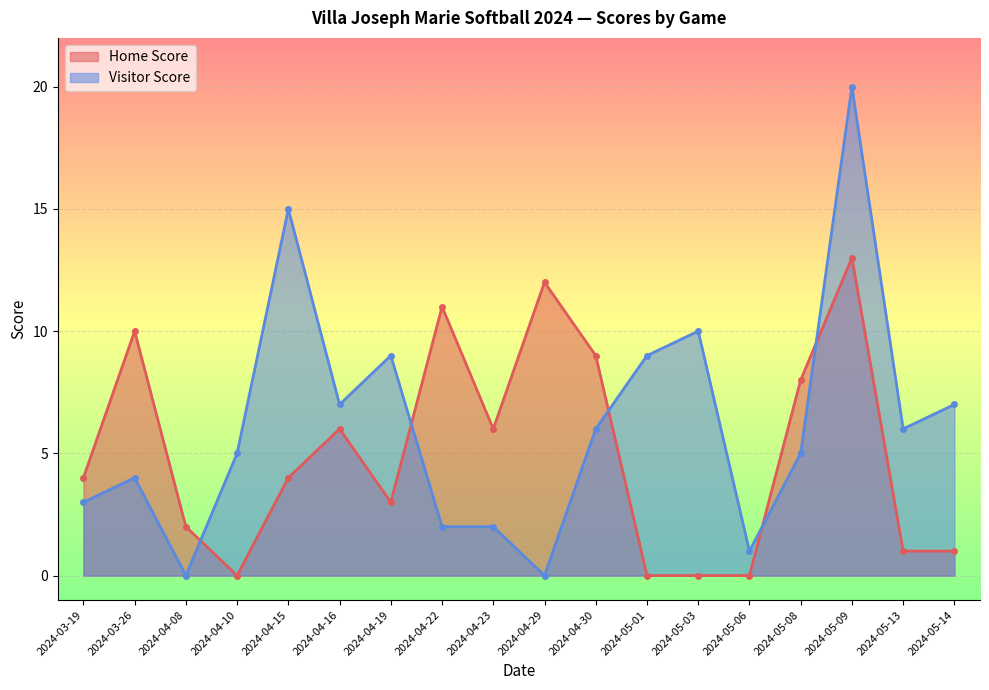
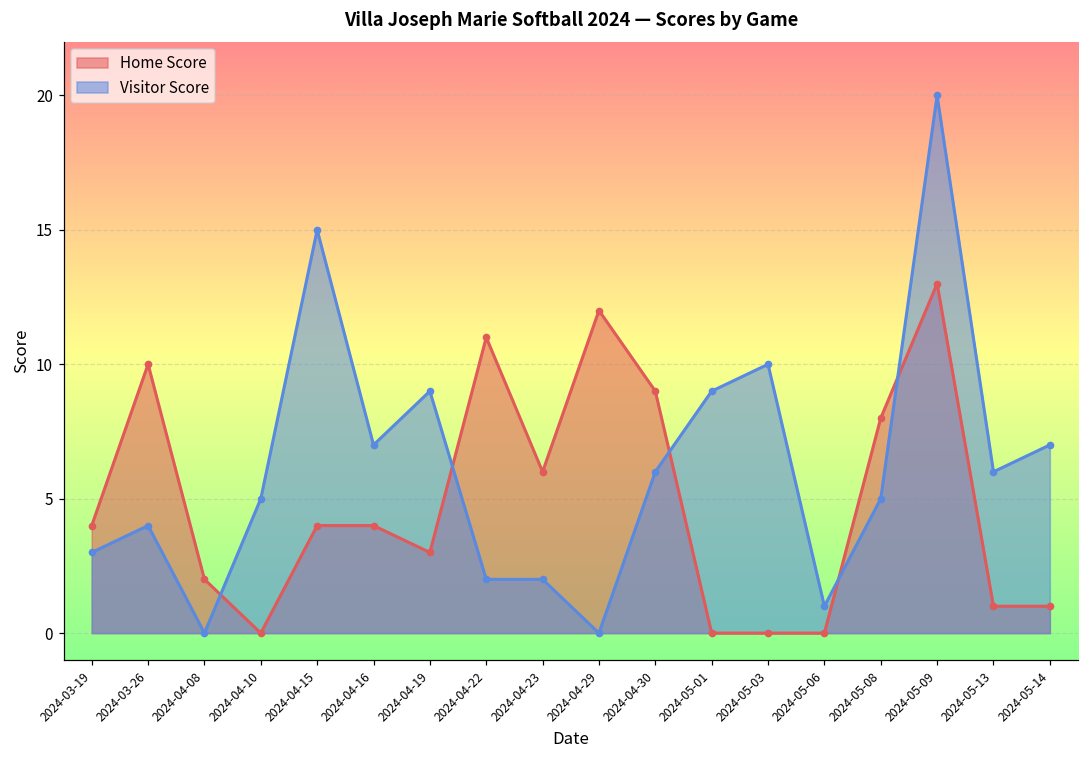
  {
    "Home Score": {
      "2024-03-19": 4,
      "2024-03-26": 10,
      "2024-04-08": 2,
      "2024-04-10": 0,
      "2024-04-15": 4,
-     "2024-04-16": 6,
+     "2024-04-16": 4,
      "2024-04-19": 3,
      "2024-04-22": 11,
      "2024-04-23": 6,
      "2024-04-29": 12,
      "2024-04-30": 9,
      "2024-05-01": 0,
      "2024-05-03": 0,
      "2024-05-06": 0,
      "2024-05-08": 8,
      "2024-05-09": 13,
      "2024-05-13": 1,
      "2024-05-14": 1
    },
    "Visitor Score": {
      "2024-03-19": 3,
      "2024-03-26": 4,
      "2024-04-08": 0,
      "2024-04-10": 5,
      "2024-04-15": 15,
      "2024-04-16": 7,
      "2024-04-19": 9,
      "2024-04-22": 2,
      "2024-04-23": 2,
      "2024-04-29": 0,
      "2024-04-30": 6,
      "2024-05-01": 9,
      "2024-05-03": 10,
      "2024-05-06": 1,
      "2024-05-08": 5,
      "2024-05-09": 20,
      "2024-05-13": 6,
      "2024-05-14": 7
    }
  }
